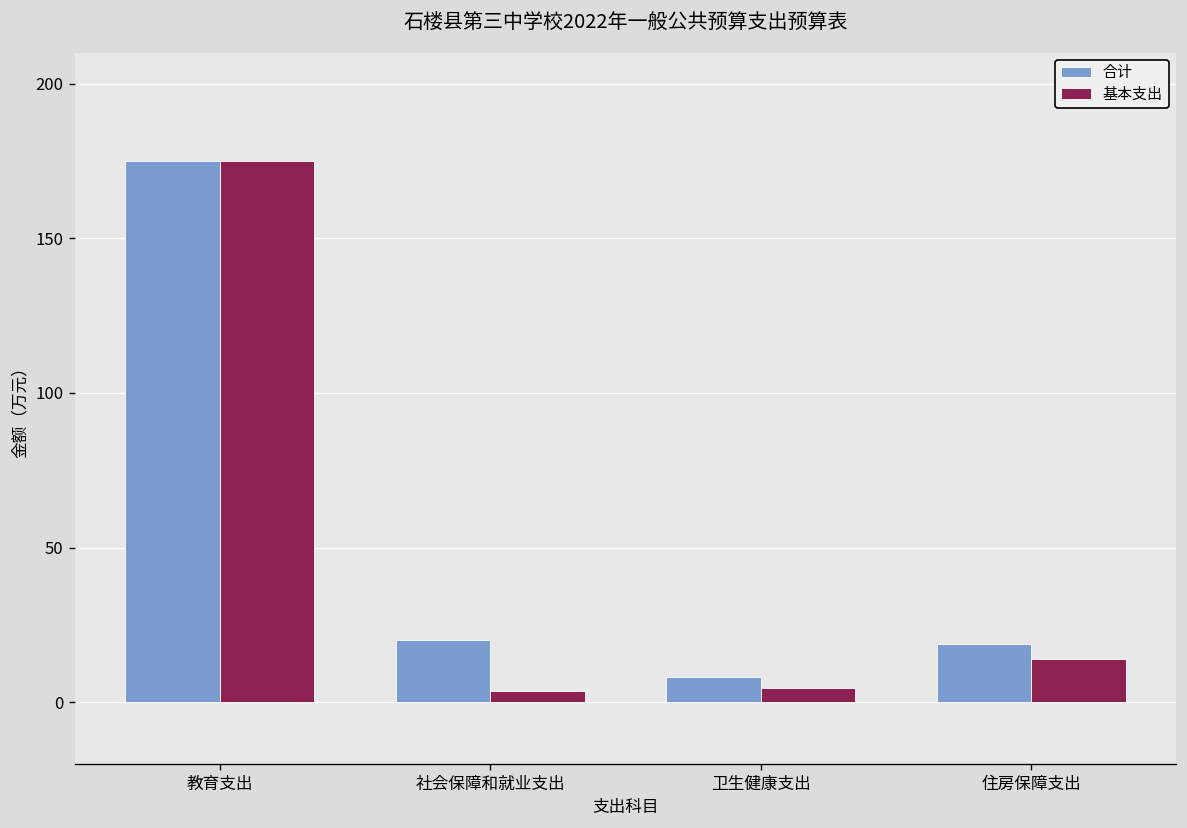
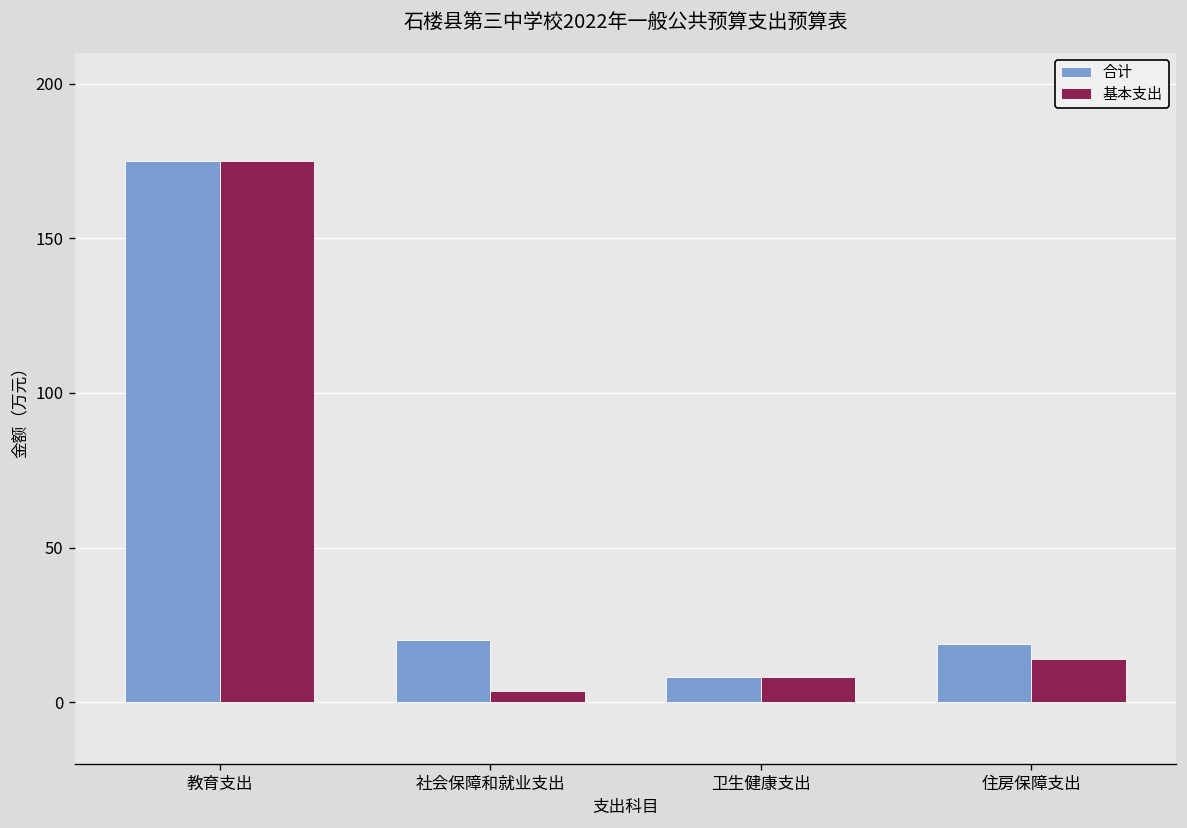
  {
    "合计": {
      "教育支出": 175,
      "社会保障和就业支出": 20,
      "卫生健康支出": 8,
      "住房保障支出": 19
    },
    "基本支出": {
      "教育支出": 175,
      "社会保障和就业支出": 3,
-     "卫生健康支出": 5,
+     "卫生健康支出": 8,
      "住房保障支出": 14
    }
  }
